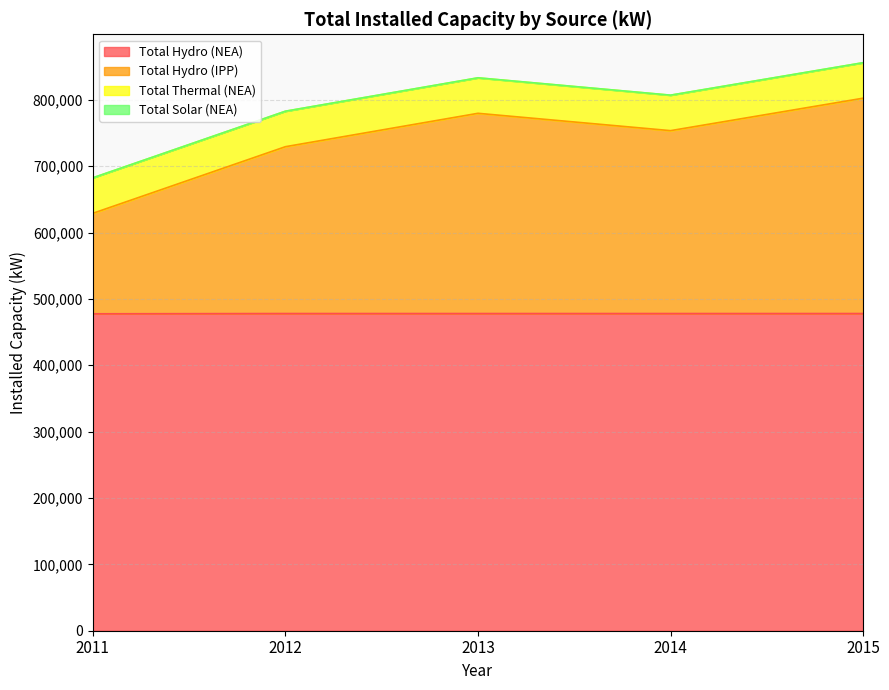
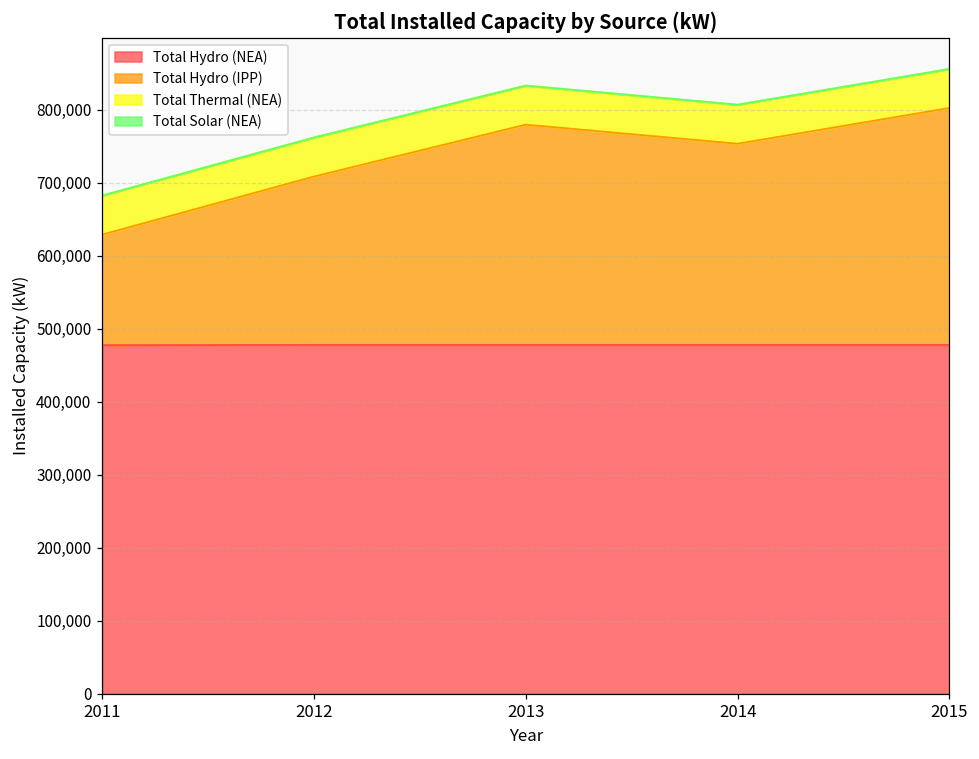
  {
    "Total Hydro (NEA)": {
      "2011": "480,000",
      "2012": "480,000",
      "2013": "480,000",
      "2014": "480,000",
      "2015": "480,000"
    },
    "Total Hydro (IPP)": {
      "2011": "150,000",
-     "2012": "250,000",
+     "2012": "230,000",
      "2013": "300,000",
      "2014": "280,000",
      "2015": "320,000"
    },
    "Total Solar (NEA)": {
      "2011": "50,000",
      "2012": "50,000",
      "2013": "50,000",
      "2014": "50,000",
      "2015": "50,000"
    }
  }
